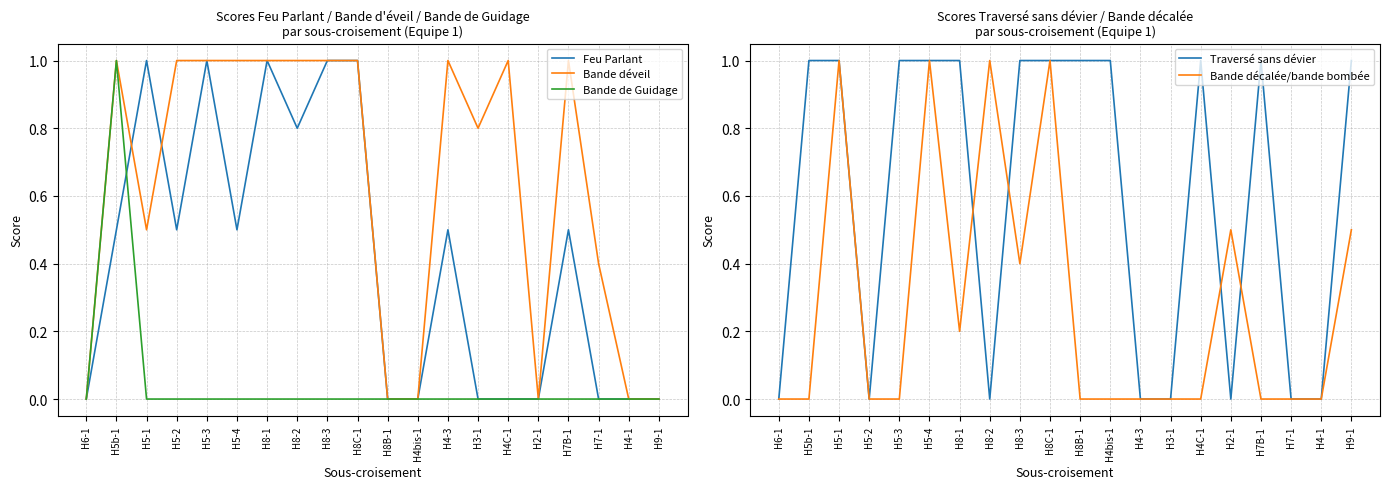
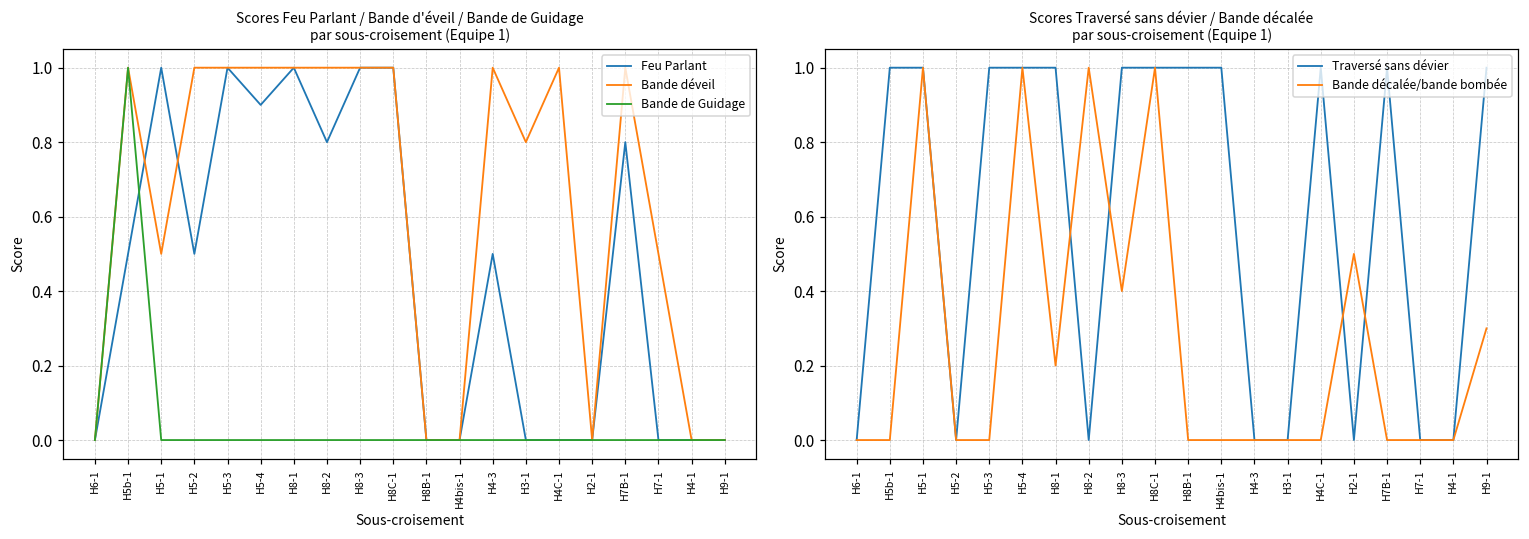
  {
    "Scores Feu Parlant / Bande d'éveil / Bande de Guidage par sous-croisement (Equipe 1)": {
      "Feu Parlant": {
        "H5b-1": 0.5,
        "H5-1": 1.0,
        "H5-2": 0.5,
-       "H5-4": 0.5,
+       "H5-4": 0.9,
        "H8-2": 0.8,
        "H4-3": 0.5,
-       "H7B-1": 0.5
+       "H7B-1": 0.8
      },
      "Bande déveil": {
        "H5-1": 0.5,
        "H5-2": 1.0,
        "H5-4": 1.0,
        "H8-2": 1.0,
        "H4-3": 1.0,
        "H3-1": 0.8,
        "H4C-1": 1.0,
-       "H7-1": 0.4
+       "H7-1": 0.5
      },
      "Bande de Guidage": {
        "H5-1": 0.0,
        "H5-2": 0.0,
        "H5-3": 0.0,
        "H5-4": 0.0,
        "H8-1": 0.0,
        "H8-2": 0.0,
        "H8-3": 0.0,
        "H8C-1": 0.0,
        "H4-3": 0.0,
        "H7B-1": 0.0
      }
    },
    "Scores Traversé sans dévier / Bande décalée par sous-croisement (Equipe 1)": {
      "Traversé sans dévier": {
        "H5b-1": 1.0,
        "H5-3": 1.0,
        "H8-1": 1.0,
        "H8-2": 0.0,
        "H8-3": 1.0,
        "H8B-1": 1.0,
        "H4bis-1": 1.0,
        "H2-1": 0.0
      },
      "Bande décalée/bande bombée": {
        "H5b-1": 0.0,
        "H5-3": 0.0,
        "H8-1": 0.2,
        "H8-2": 1.0,
        "H8-3": 0.4,
        "H8B-1": 0.0,
        "H4bis-1": 0.0,
        "H4C-1": 0.0,
        "H2-1": 0.5,
        "H7B-1": 0.0,
-       "H9-1": 0.5
+       "H9-1": 0.3
      }
    }
  }
